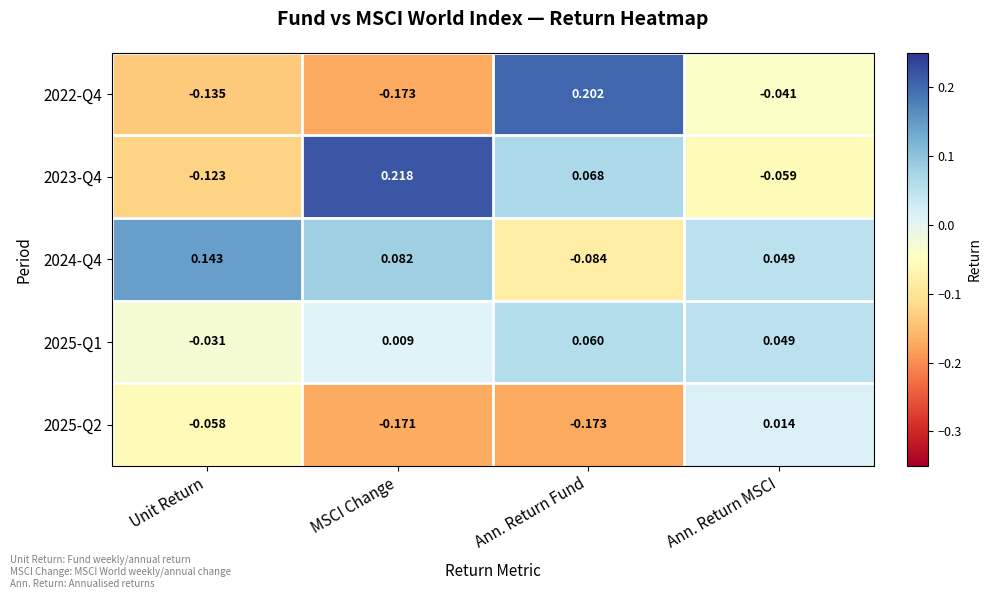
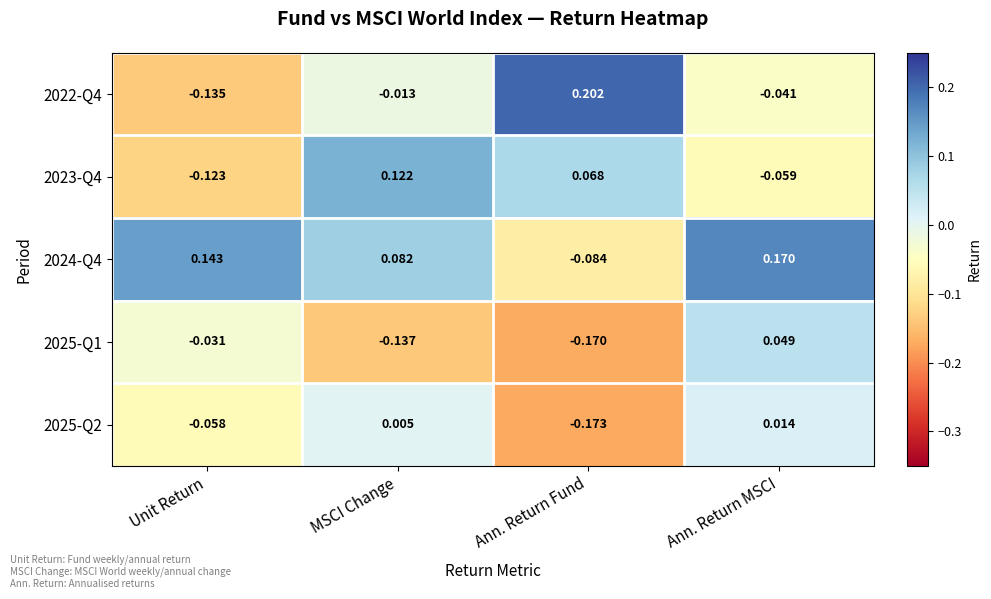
  {
    "2022-Q4": {
      "Unit Return": -0.135,
-     "MSCI Change": -0.173,
+     "MSCI Change": -0.013,
      "Ann. Return Fund": 0.202,
      "Ann. Return MSCI": -0.041
    },
    "2023-Q4": {
      "Unit Return": -0.123,
-     "MSCI Change": 0.218,
+     "MSCI Change": 0.122,
      "Ann. Return Fund": 0.068,
      "Ann. Return MSCI": -0.059
    },
    "2024-Q4": {
      "Unit Return": 0.143,
      "MSCI Change": 0.082,
      "Ann. Return Fund": -0.084,
-     "Ann. Return MSCI": 0.049
+     "Ann. Return MSCI": 0.170
    },
    "2025-Q1": {
      "Unit Return": -0.031,
-     "MSCI Change": 0.009,
-     "Ann. Return Fund": 0.060,
+     "MSCI Change": -0.137,
+     "Ann. Return Fund": -0.170,
      "Ann. Return MSCI": 0.049
    },
    "2025-Q2": {
      "Unit Return": -0.058,
-     "MSCI Change": -0.171,
+     "MSCI Change": 0.005,
      "Ann. Return Fund": -0.173,
      "Ann. Return MSCI": 0.014
    }
  }
